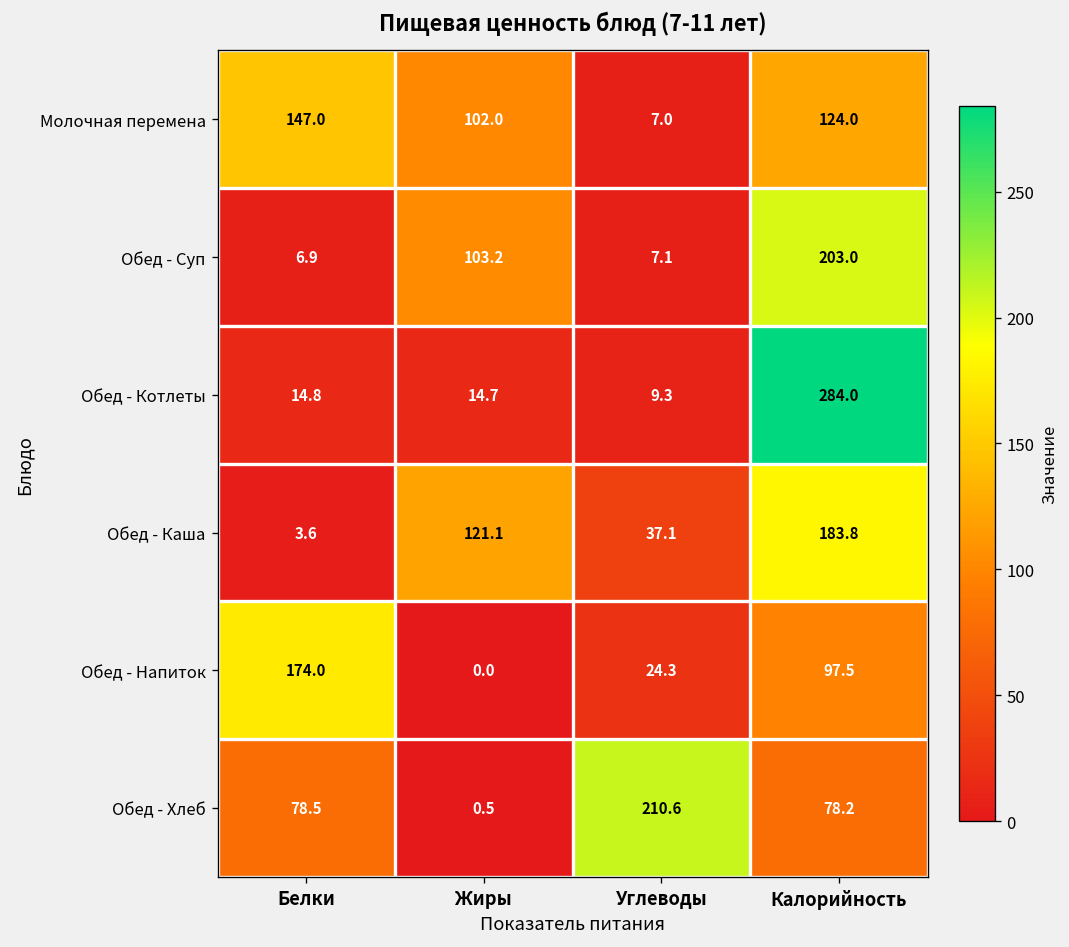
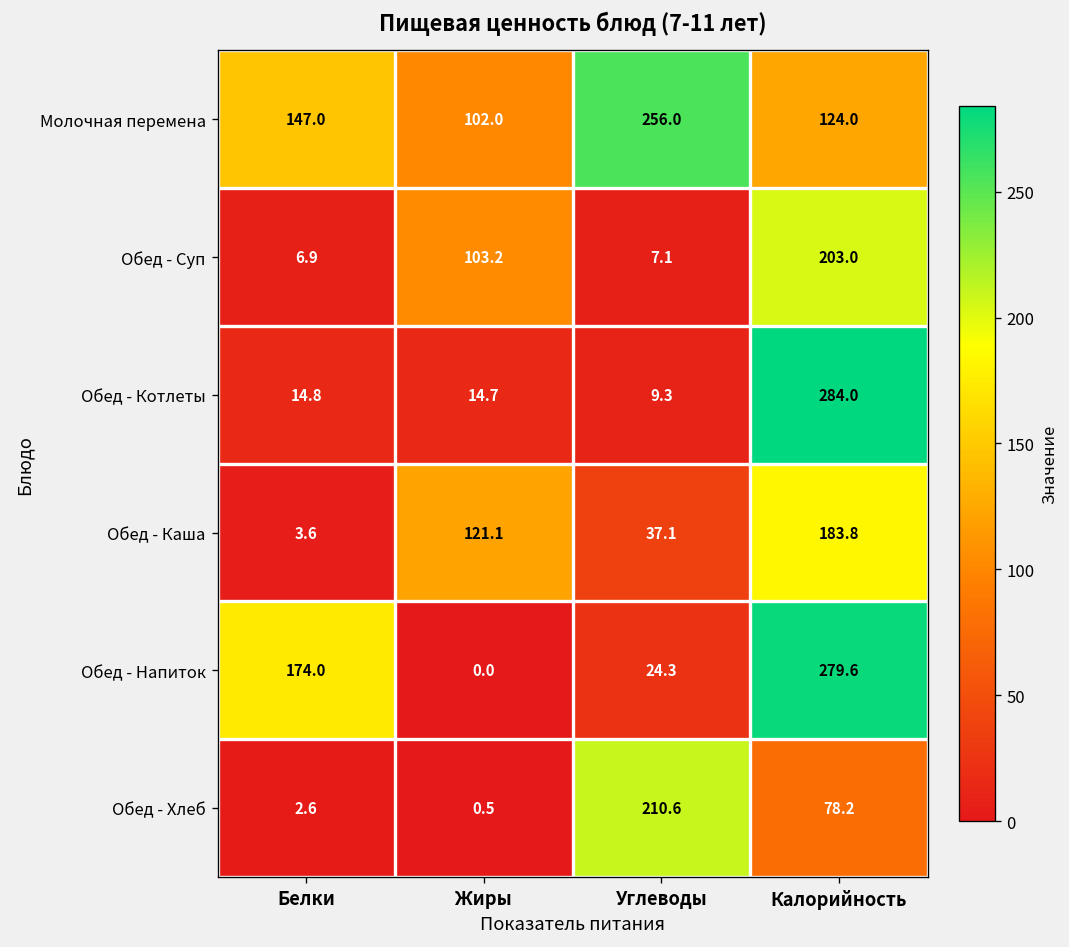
  {
    "Молочная перемена": {
      "Белки": 147.0,
      "Жиры": 102.0,
-     "Углеводы": 7.0,
+     "Углеводы": 256.0,
      "Калорийность": 124.0
    },
    "Обед - Суп": {
      "Белки": 6.9,
      "Жиры": 103.2,
      "Углеводы": 7.1,
      "Калорийность": 203.0
    },
    "Обед - Котлеты": {
      "Белки": 14.8,
      "Жиры": 14.7,
      "Углеводы": 9.3,
      "Калорийность": 284.0
    },
    "Обед - Каша": {
      "Белки": 3.6,
      "Жиры": 121.1,
      "Углеводы": 37.1,
      "Калорийность": 183.8
    },
    "Обед - Напиток": {
      "Белки": 174.0,
      "Жиры": 0.0,
      "Углеводы": 24.3,
-     "Калорийность": 97.5
+     "Калорийность": 279.6
    },
    "Обед - Хлеб": {
-     "Белки": 78.5,
+     "Белки": 2.6,
      "Жиры": 0.5,
      "Углеводы": 210.6,
      "Калорийность": 78.2
    }
  }
